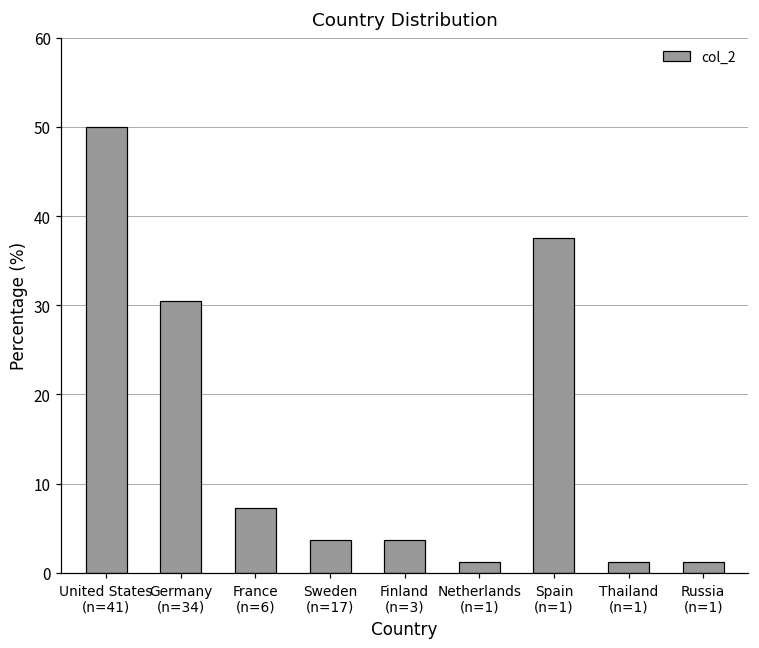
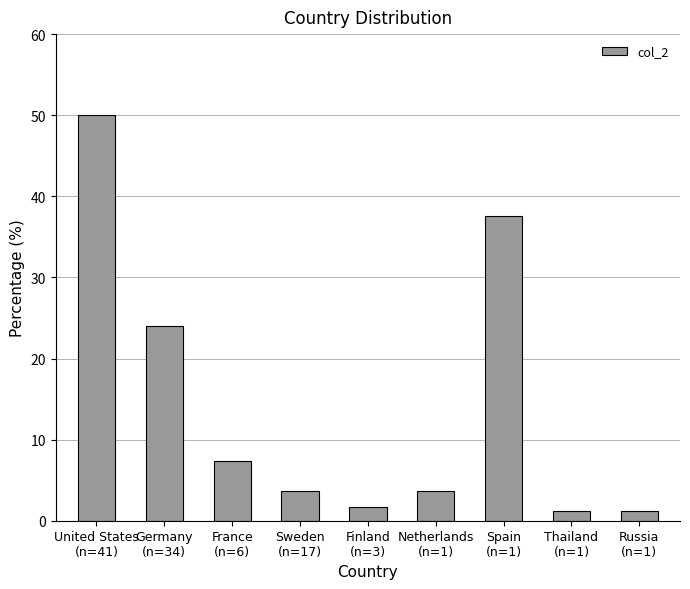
  {
    "United States (n=41)": 50,
-   "Germany (n=34)": 30,
+   "Germany (n=34)": 24,
    "France (n=6)": 7,
    "Sweden (n=17)": 4,
-   "Finland (n=3)": 4,
-   "Netherlands (n=1)": 1,
+   "Finland (n=3)": 2,
+   "Netherlands (n=1)": 4,
    "Spain (n=1)": 38,
    "Thailand (n=1)": 1,
    "Russia (n=1)": 1
  }
